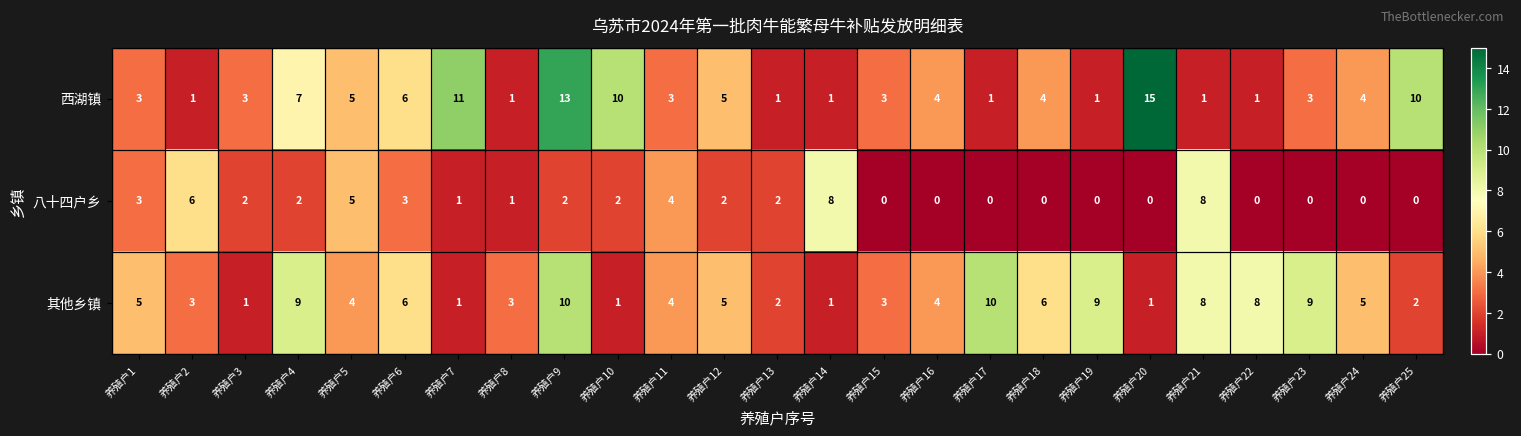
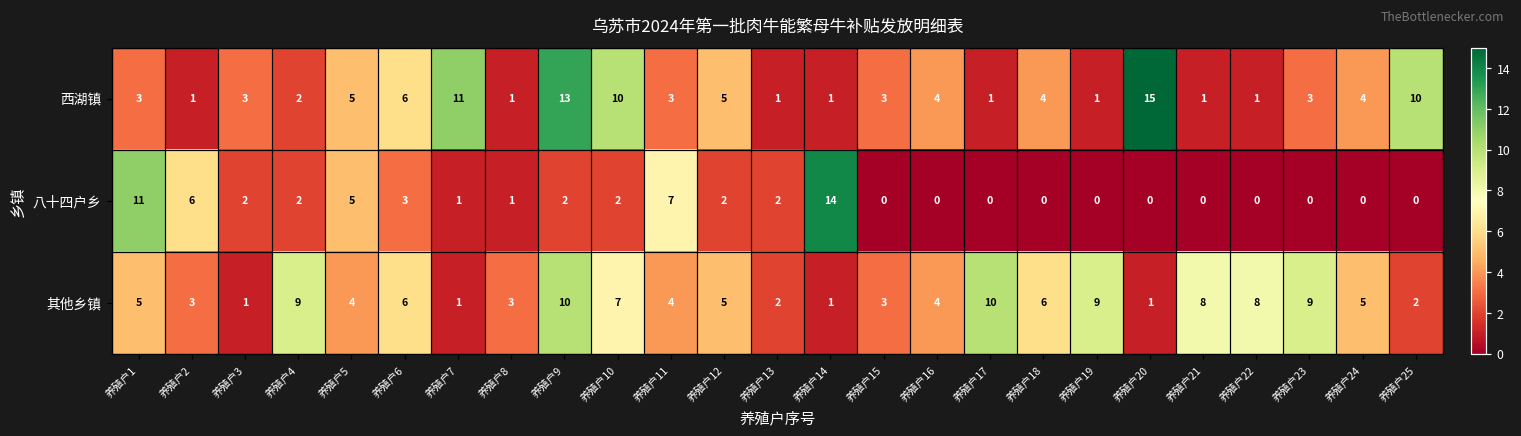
  {
    "西湖镇": {
      "养殖户1": 3,
      "养殖户2": 1,
      "养殖户3": 3,
-     "养殖户4": 7,
+     "养殖户4": 2,
      "养殖户5": 5,
      "养殖户6": 6,
      "养殖户7": 11,
      "养殖户8": 1,
      "养殖户9": 13,
      "养殖户10": 10,
      "养殖户11": 3,
      "养殖户12": 5,
      "养殖户13": 1,
      "养殖户14": 1,
      "养殖户15": 3,
      "养殖户16": 4,
      "养殖户17": 1,
      "养殖户18": 4,
      "养殖户19": 1,
      "养殖户20": 15,
      "养殖户21": 1,
      "养殖户22": 1,
      "养殖户23": 3,
      "养殖户24": 4,
      "养殖户25": 10
    },
    "八十四户乡": {
-     "养殖户1": 3,
+     "养殖户1": 11,
      "养殖户2": 6,
      "养殖户3": 2,
      "养殖户4": 2,
      "养殖户5": 5,
      "养殖户6": 3,
      "养殖户7": 1,
      "养殖户8": 1,
      "养殖户9": 2,
      "养殖户10": 2,
-     "养殖户11": 4,
+     "养殖户11": 7,
      "养殖户12": 2,
      "养殖户13": 2,
-     "养殖户14": 8,
+     "养殖户14": 14,
      "养殖户15": 0,
      "养殖户16": 0,
      "养殖户17": 0,
      "养殖户18": 0,
      "养殖户19": 0,
      "养殖户20": 0,
-     "养殖户21": 8,
+     "养殖户21": 0,
      "养殖户22": 0,
      "养殖户23": 0,
      "养殖户24": 0,
      "养殖户25": 0
    },
    "其他乡镇": {
      "养殖户1": 5,
      "养殖户2": 3,
      "养殖户3": 1,
      "养殖户4": 9,
      "养殖户5": 4,
      "养殖户6": 6,
      "养殖户7": 1,
      "养殖户8": 3,
      "养殖户9": 10,
-     "养殖户10": 1,
+     "养殖户10": 7,
      "养殖户11": 4,
      "养殖户12": 5,
      "养殖户13": 2,
      "养殖户14": 1,
      "养殖户15": 3,
      "养殖户16": 4,
      "养殖户17": 10,
      "养殖户18": 6,
      "养殖户19": 9,
      "养殖户20": 1,
      "养殖户21": 8,
      "养殖户22": 8,
      "养殖户23": 9,
      "养殖户24": 5,
      "养殖户25": 2
    }
  }
